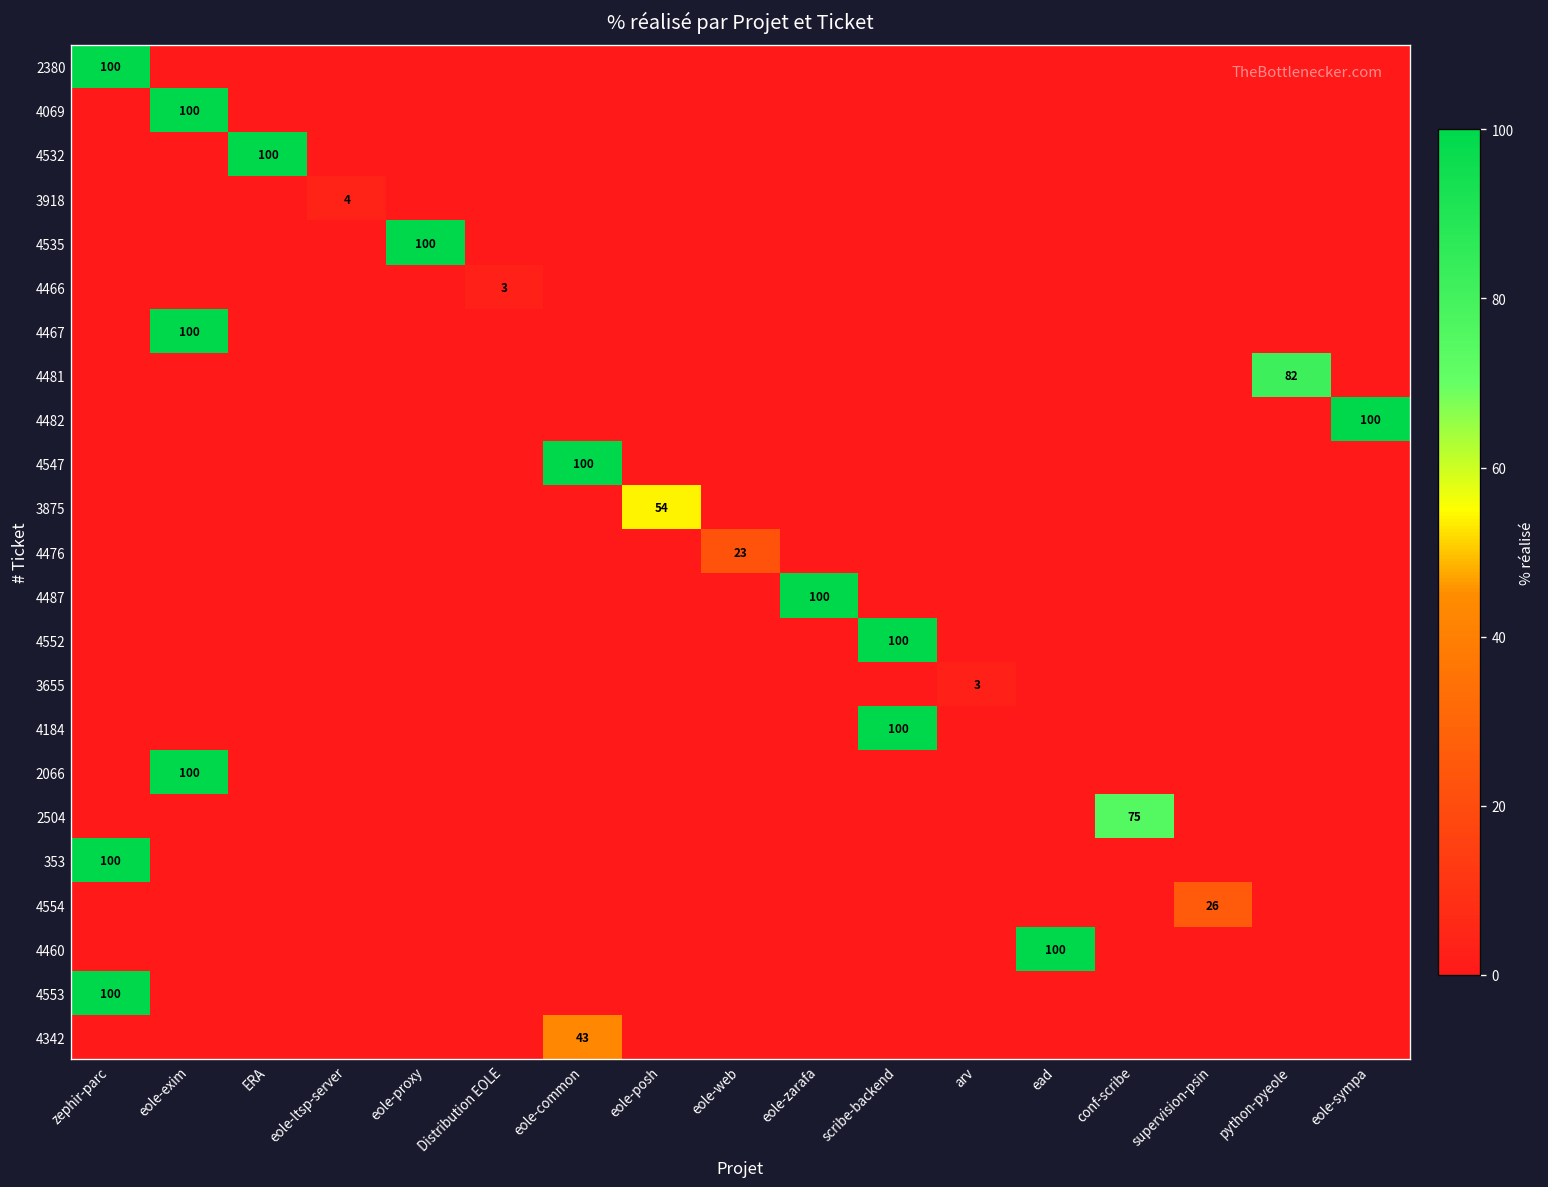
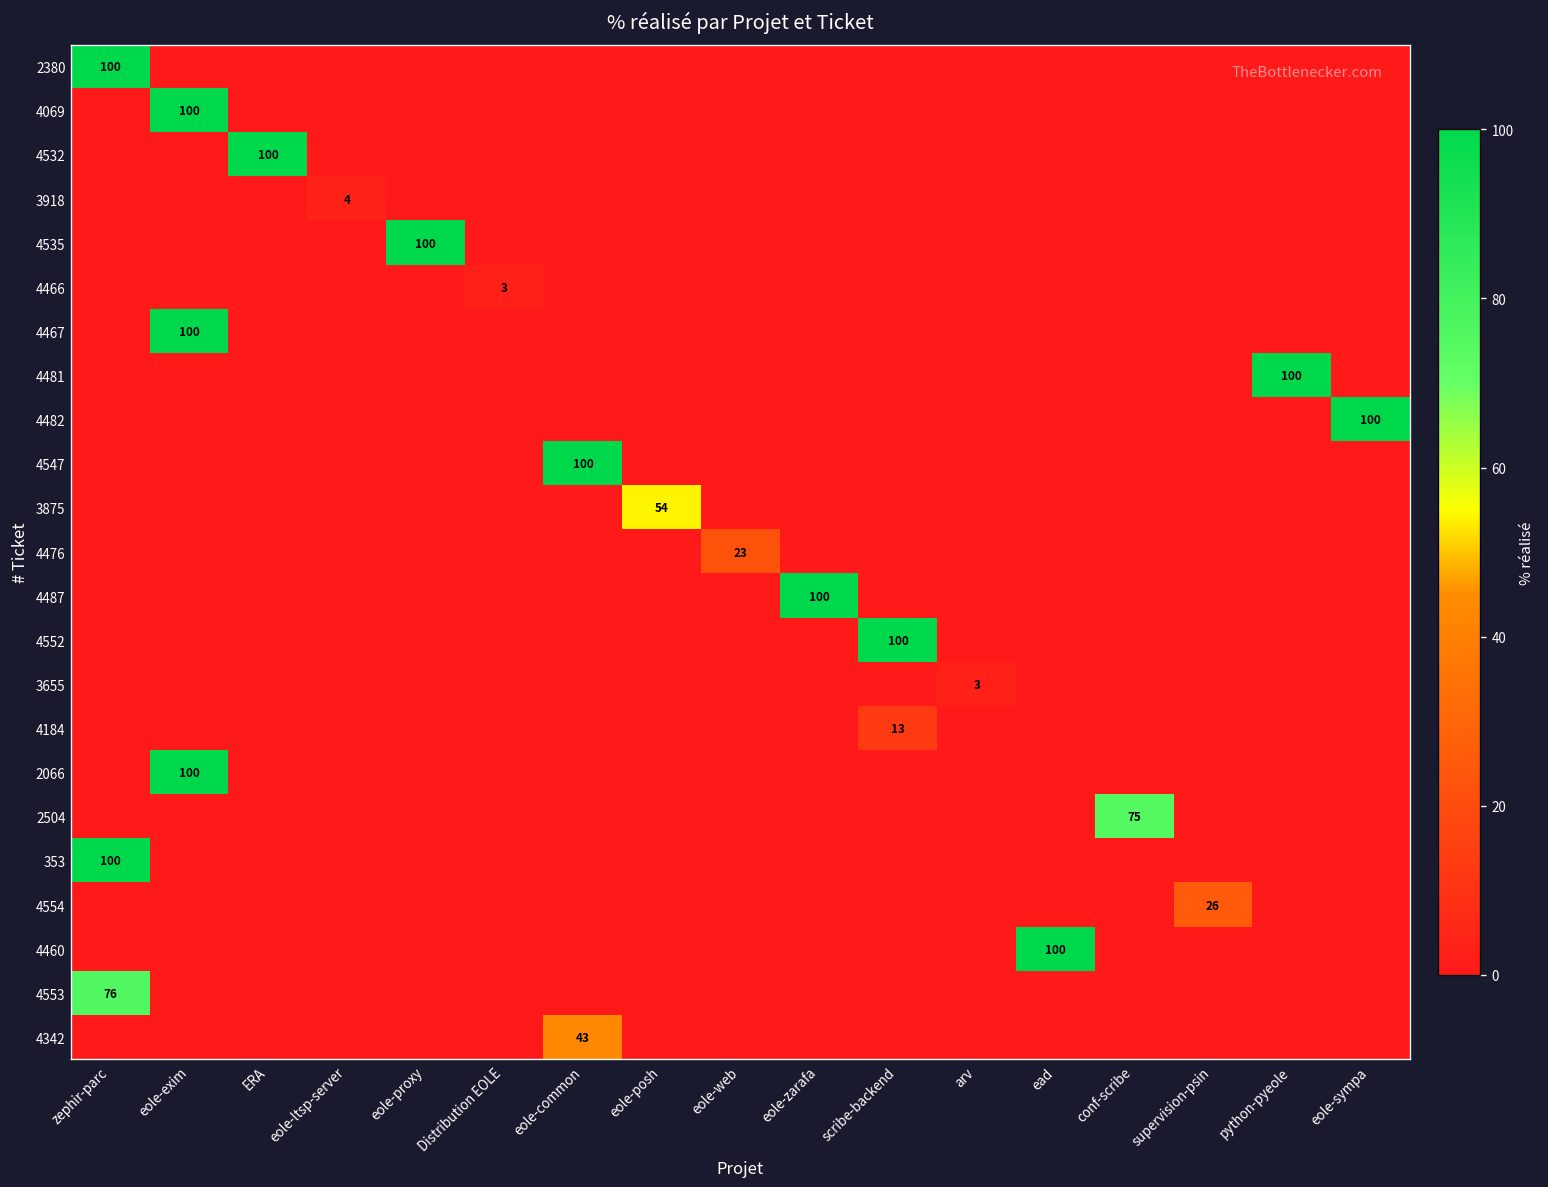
  {
    "2380": {
      "zephir-parc": 100
    },
    "4069": {
      "eole-exim": 100
    },
    "4532": {
      "ERA": 100
    },
    "3918": {
      "eole-ltsp-server": 4
    },
    "4535": {
      "eole-proxy": 100
    },
    "4466": {
      "Distribution EOLE": 3
    },
    "4467": {
      "eole-exim": 100
    },
    "4481": {
-     "python-pyeole": 82
+     "python-pyeole": 100
    },
    "4482": {
      "eole-sympa": 100
    },
    "4547": {
      "eole-common": 100
    },
    "3875": {
      "eole-posh": 54
    },
    "4476": {
      "eole-web": 23
    },
    "4487": {
      "eole-zarafa": 100
    },
    "4552": {
      "scribe-backend": 100
    },
    "3655": {
      "arv": 3
    },
    "4184": {
-     "scribe-backend": 100
+     "scribe-backend": 13
    },
    "2066": {
      "eole-exim": 100
    },
    "2504": {
      "conf-scribe": 75
    },
    "353": {
      "zephir-parc": 100
    },
    "4554": {
      "supervision-psin": 26
    },
    "4460": {
      "ead": 100
    },
    "4553": {
-     "zephir-parc": 100
+     "zephir-parc": 76
    },
    "4342": {
      "eole-common": 43
    }
  }
